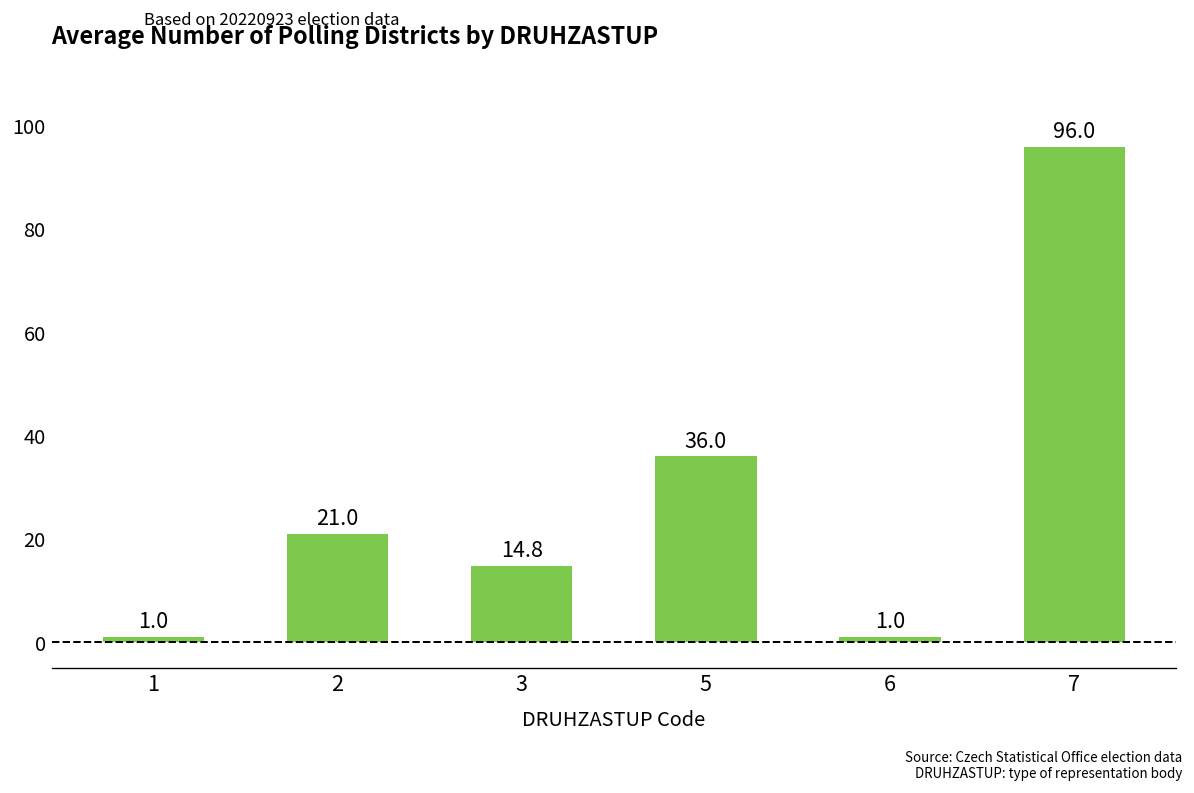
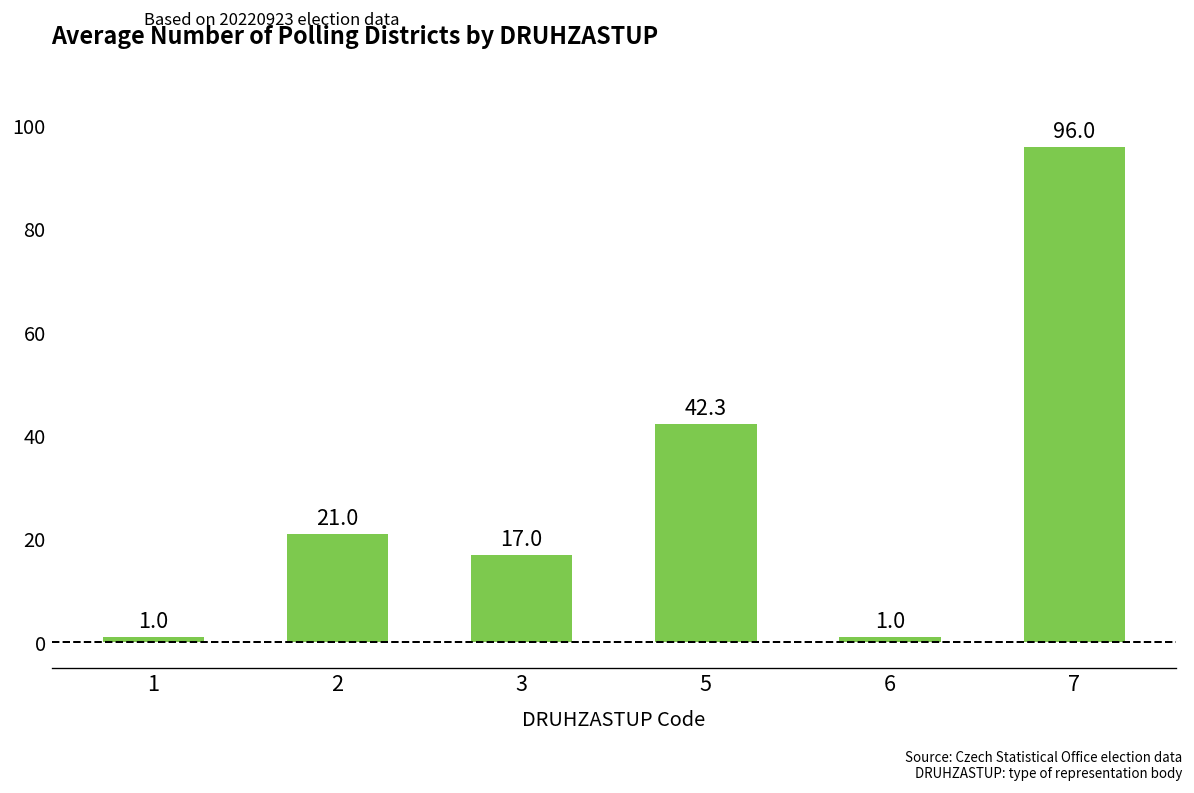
  {
    "1": 1.0,
    "2": 21.0,
-   "3": 14.8,
-   "5": 36.0,
+   "3": 17.0,
+   "5": 42.3,
    "6": 1.0,
    "7": 96.0
  }
